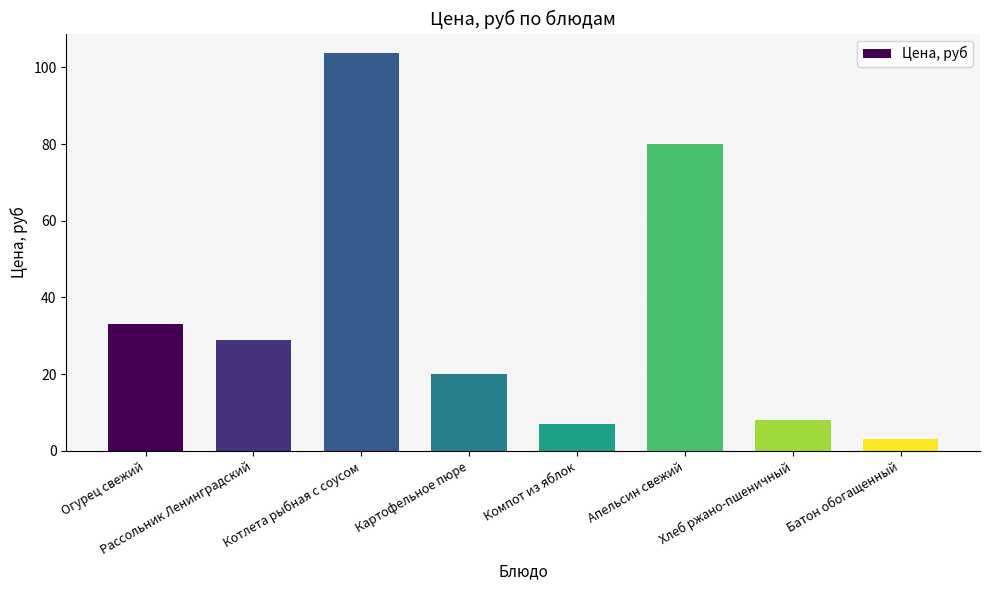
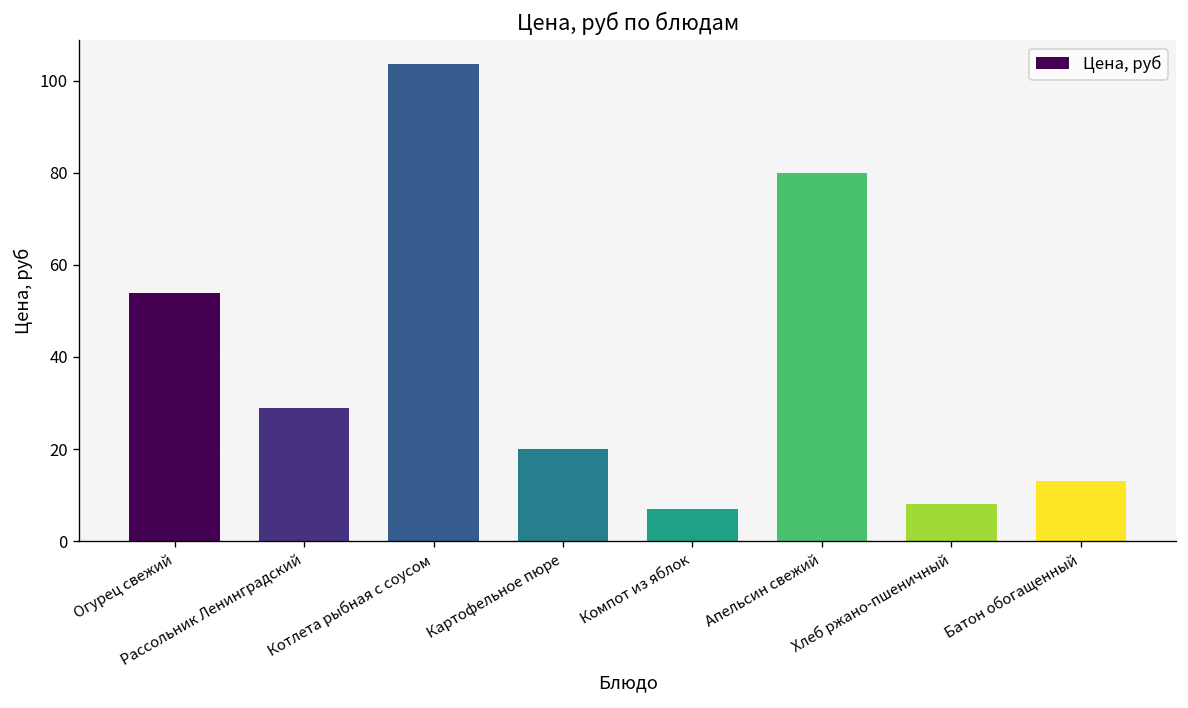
  {
-   "Огурец свежий": 33,
+   "Огурец свежий": 54,
    "Рассольник Ленинградский": 29,
    "Котлета рыбная с соусом": 104,
    "Картофельное пюре": 20,
    "Компот из яблок": 7,
    "Апельсин свежий": 80,
    "Хлеб ржано-пшеничный": 8,
-   "Батон обогащенный": 3
+   "Батон обогащенный": 13
  }
